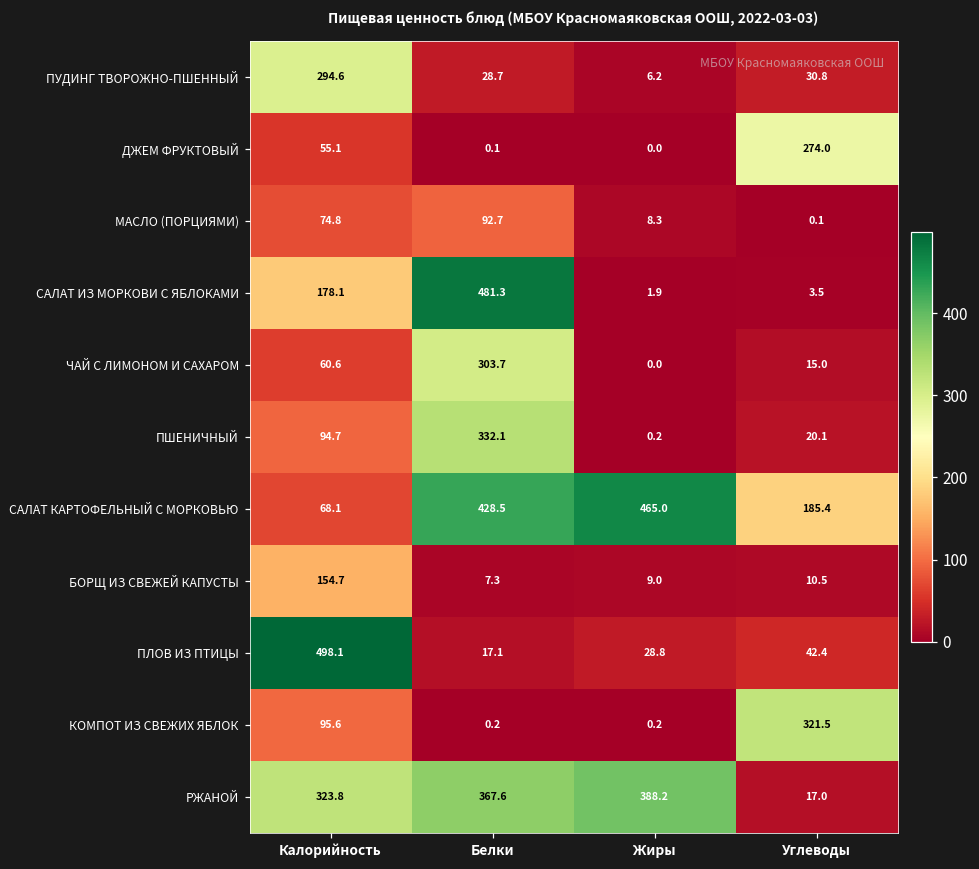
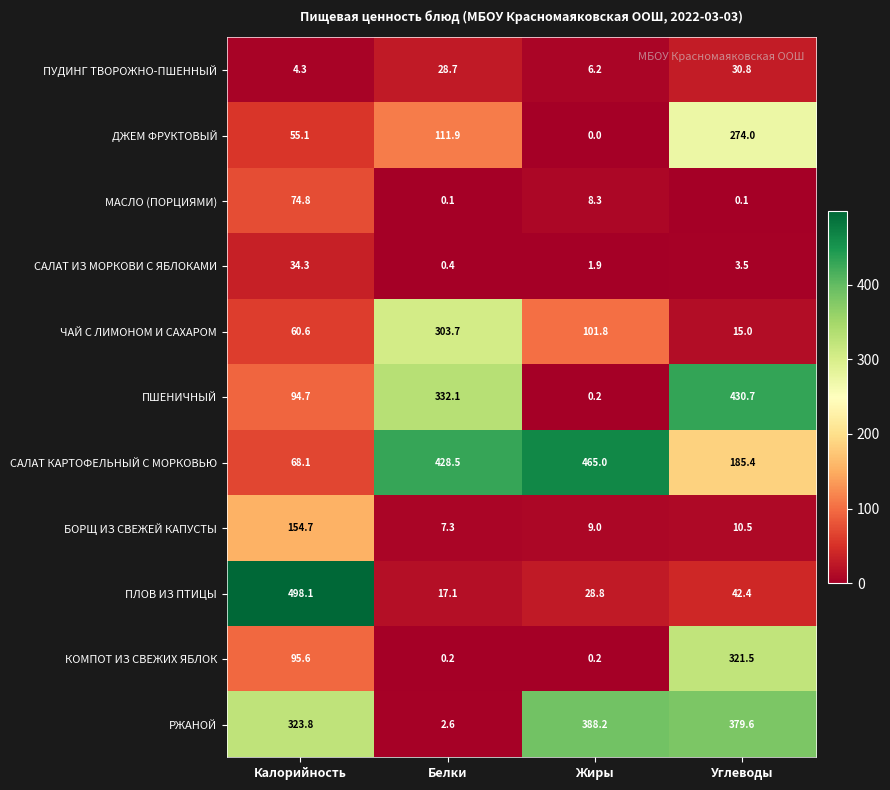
  {
    "ПУДИНГ ТВОРОЖНО-ПШЕННЫЙ": {
-     "Калорийность": 294.6,
+     "Калорийность": 4.3,
      "Белки": 28.7,
      "Жиры": 6.2
    },
    "ДЖЕМ ФРУКТОВЫЙ": {
      "Калорийность": 55.1,
-     "Белки": 0.1,
+     "Белки": 111.9,
      "Жиры": 0.0,
      "Углеводы": 274.0
    },
    "МАСЛО (ПОРЦИЯМИ)": {
      "Калорийность": 74.8,
-     "Белки": 92.7,
+     "Белки": 0.1,
      "Жиры": 8.3,
      "Углеводы": 0.1
    },
    "САЛАТ ИЗ МОРКОВИ С ЯБЛОКАМИ": {
-     "Калорийность": 178.1,
-     "Белки": 481.3,
+     "Калорийность": 34.3,
+     "Белки": 0.4,
      "Жиры": 1.9,
      "Углеводы": 3.5
    },
    "ЧАЙ С ЛИМОНОМ И САХАРОМ": {
      "Калорийность": 60.6,
      "Белки": 303.7,
-     "Жиры": 0.0,
+     "Жиры": 101.8,
      "Углеводы": 15.0
    },
    "ПШЕНИЧНЫЙ": {
      "Калорийность": 94.7,
      "Белки": 332.1,
      "Жиры": 0.2,
-     "Углеводы": 20.1
+     "Углеводы": 430.7
    },
    "САЛАТ КАРТОФЕЛЬНЫЙ С МОРКОВЬЮ": {
      "Калорийность": 68.1,
      "Белки": 428.5,
      "Жиры": 465.0,
      "Углеводы": 185.4
    },
    "БОРЩ ИЗ СВЕЖЕЙ КАПУСТЫ": {
      "Калорийность": 154.7,
      "Белки": 7.3,
      "Жиры": 9.0,
      "Углеводы": 10.5
    },
    "ПЛОВ ИЗ ПТИЦЫ": {
      "Калорийность": 498.1,
      "Белки": 17.1,
      "Жиры": 28.8,
      "Углеводы": 42.4
    },
    "КОМПОТ ИЗ СВЕЖИХ ЯБЛОК": {
      "Калорийность": 95.6,
      "Белки": 0.2,
      "Жиры": 0.2,
      "Углеводы": 321.5
    },
    "РЖАНОЙ": {
      "Калорийность": 323.8,
-     "Белки": 367.6,
+     "Белки": 2.6,
      "Жиры": 388.2,
-     "Углеводы": 17.0
+     "Углеводы": 379.6
    }
  }
